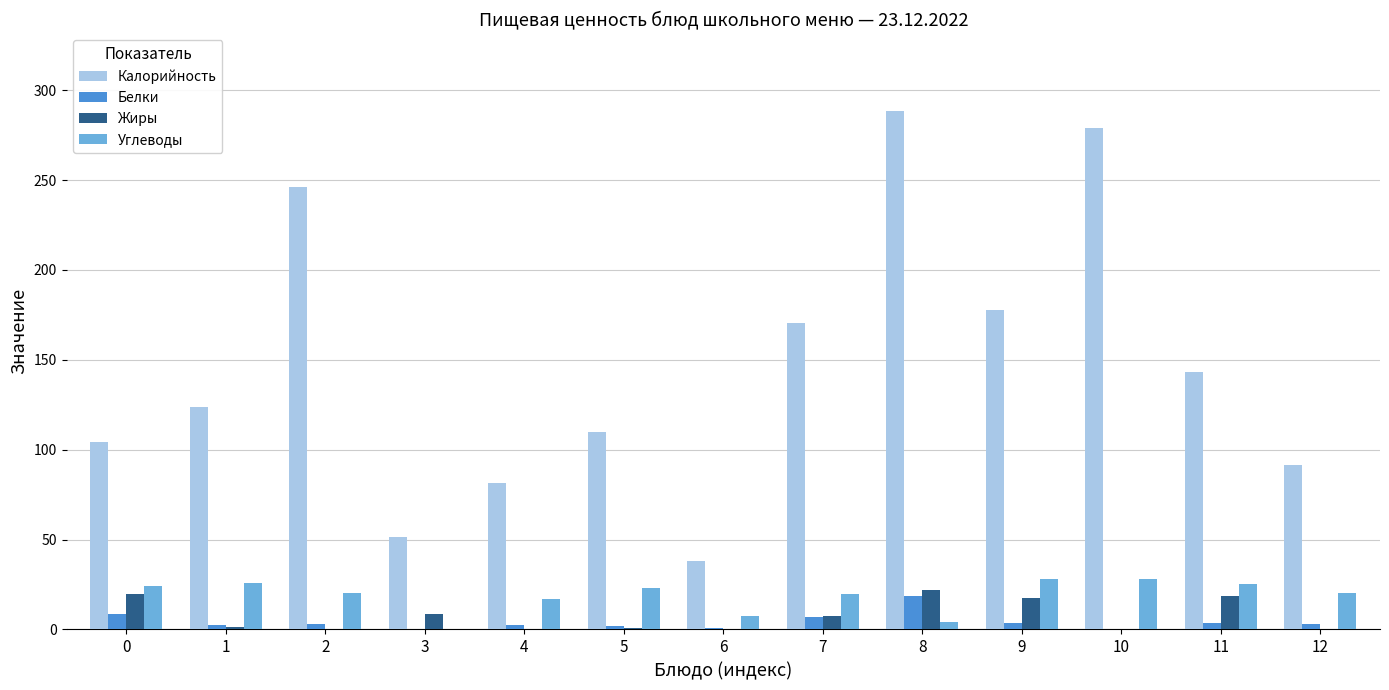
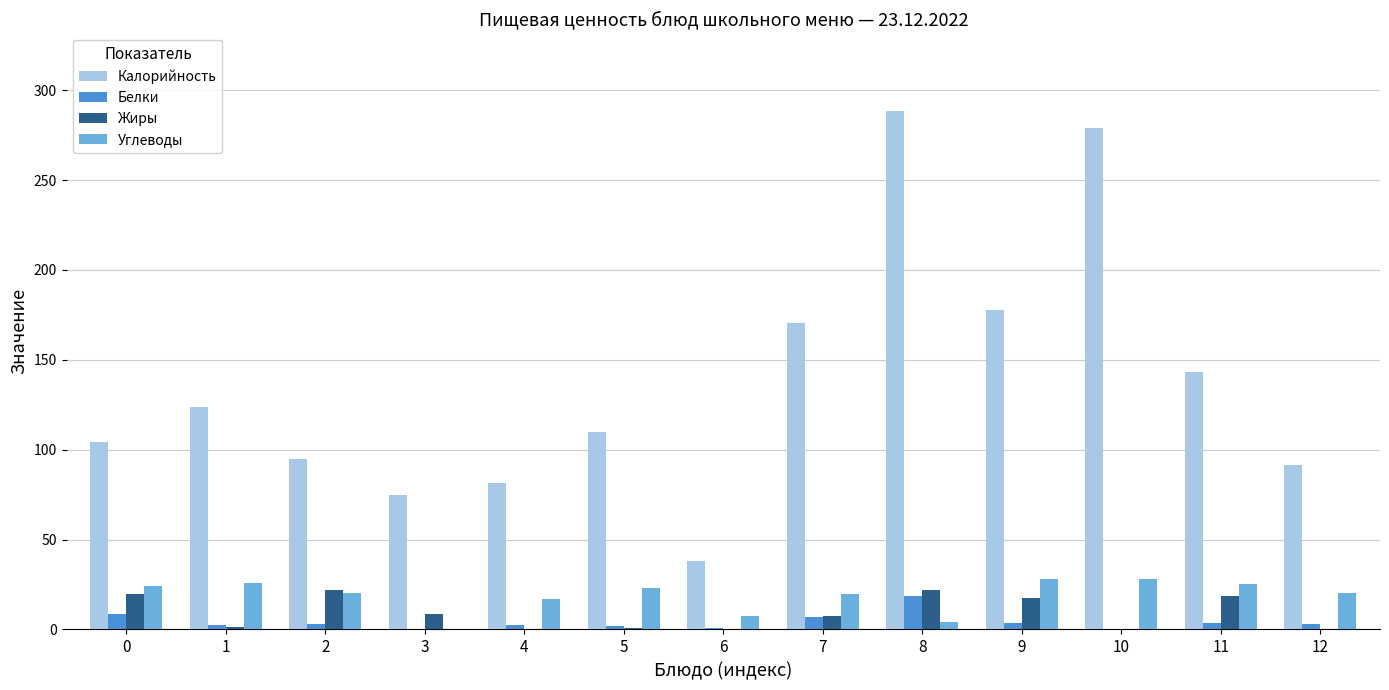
  {
    "Калорийность": {
      "0": 104,
      "1": 124,
-     "2": 246,
-     "3": 51,
+     "2": 95,
+     "3": 75,
      "4": 82,
      "5": 110,
      "6": 38,
      "7": 171,
      "8": 288,
      "9": 178,
      "10": 279,
      "11": 143,
      "12": 92
    },
    "Жиры": {
      "0": 20,
-     "2": 0,
+     "2": 22,
      "3": 8,
      "7": 7,
      "8": 22,
      "9": 18,
      "10": 0,
      "11": 19
    }
  }
